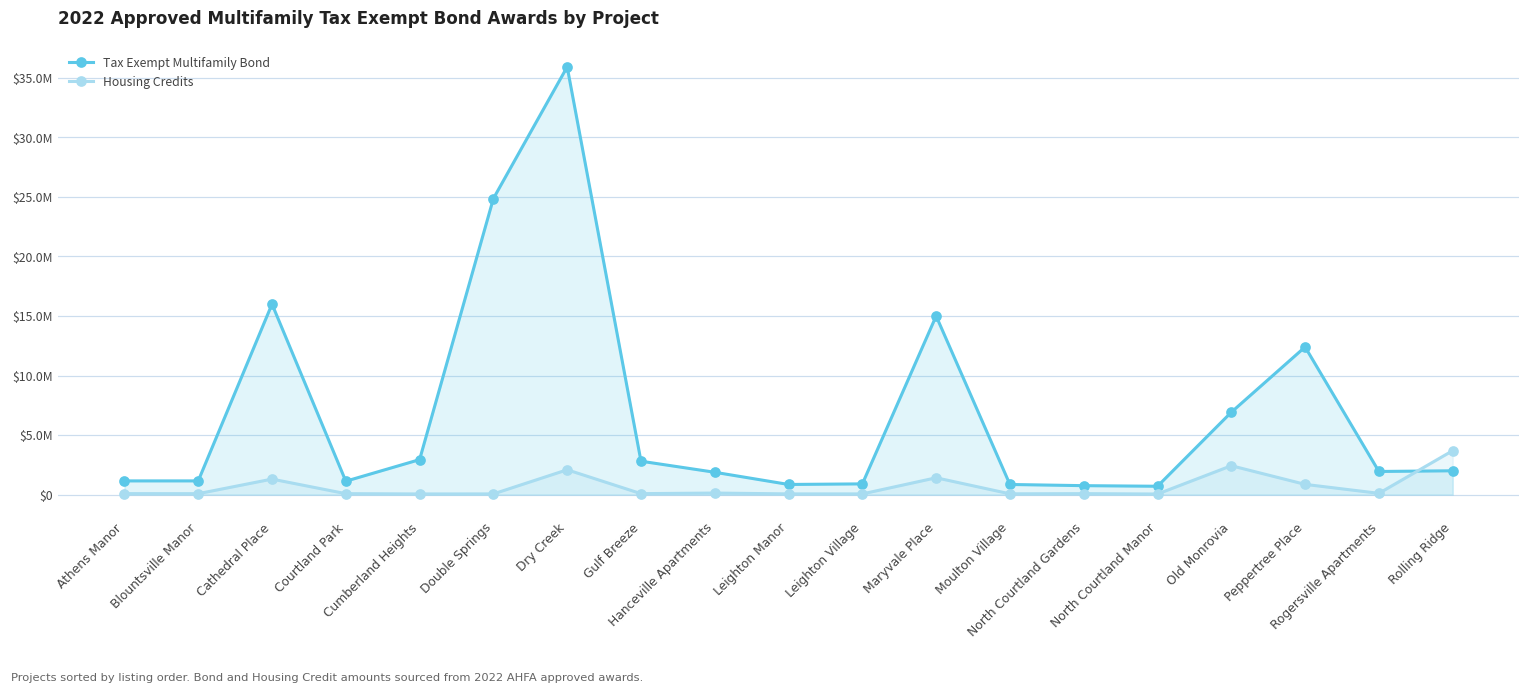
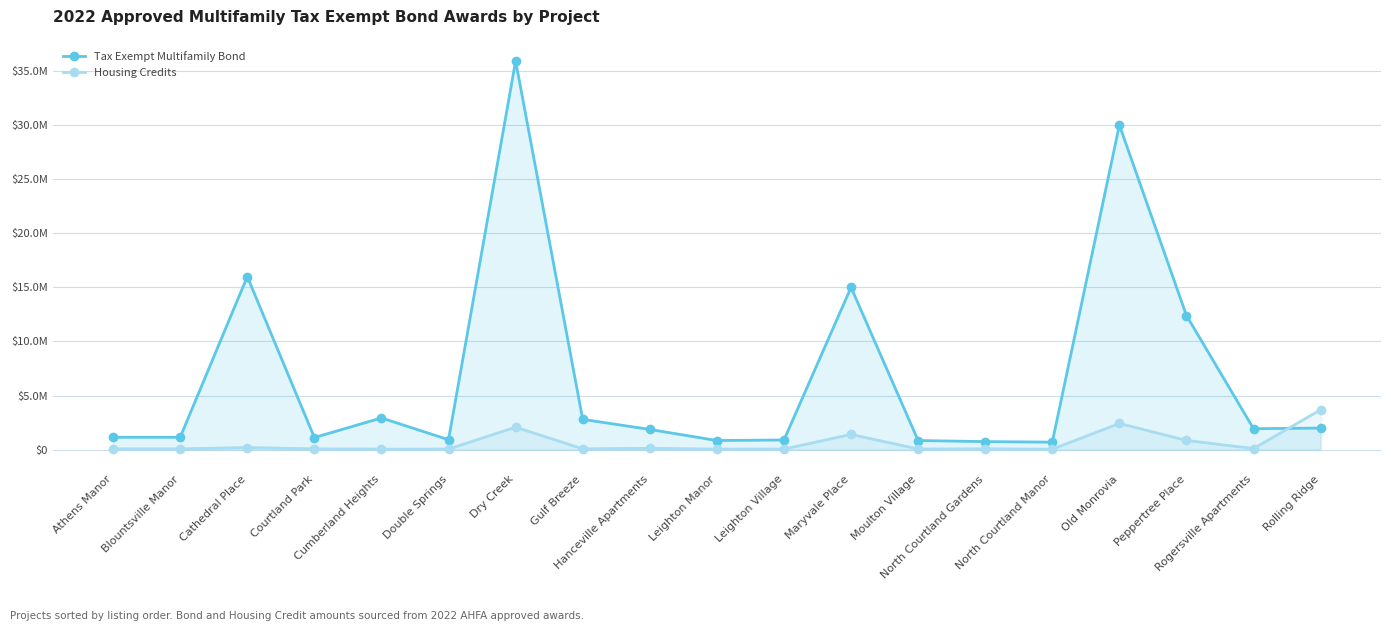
  {
    "Tax Exempt Multifamily Bond": {
      "Athens Manor": "$1200000",
      "Blountsville Manor": "$1200000",
      "Cathedral Place": "$16000000",
      "Courtland Park": "$1100000",
      "Cumberland Heights": "$2900000",
-     "Double Springs": "$24900000",
+     "Double Springs": "$900000",
      "Dry Creek": "$35900000",
      "Gulf Breeze": "$2800000",
      "Hanceville Apartments": "$1900000",
      "Leighton Manor": "$900000",
      "Leighton Village": "$900000",
      "Maryvale Place": "$15000000",
      "Moulton Village": "$900000",
      "North Courtland Gardens": "$800000",
      "North Courtland Manor": "$700000",
-     "Old Monrovia": "$6900000",
+     "Old Monrovia": "$30000000",
      "Peppertree Place": "$12400000",
      "Rogersville Apartments": "$1900000",
      "Rolling Ridge": "$2000000"
    },
    "Housing Credits": {
      "Athens Manor": "$100000",
      "Blountsville Manor": "$100000",
-     "Cathedral Place": "$1300000",
+     "Cathedral Place": "$200000",
      "Courtland Park": "$100000",
      "Cumberland Heights": "$100000",
      "Double Springs": "$100000",
      "Dry Creek": "$2100000",
      "Gulf Breeze": "$100000",
      "Hanceville Apartments": "$100000",
      "Leighton Manor": "$100000",
      "Leighton Village": "$100000",
      "Maryvale Place": "$1400000",
      "Moulton Village": "$100000",
      "North Courtland Gardens": "$100000",
      "North Courtland Manor": "$0",
      "Old Monrovia": "$2400000",
      "Peppertree Place": "$900000",
      "Rogersville Apartments": "$100000",
      "Rolling Ridge": "$3700000"
    }
  }
